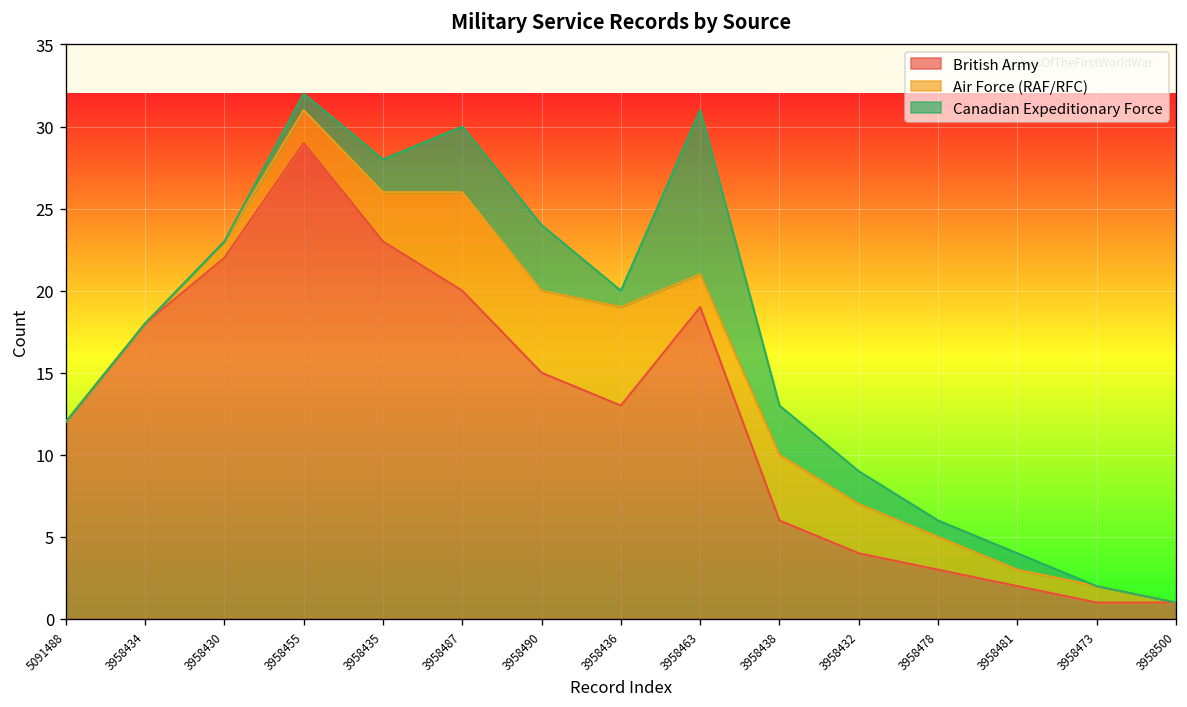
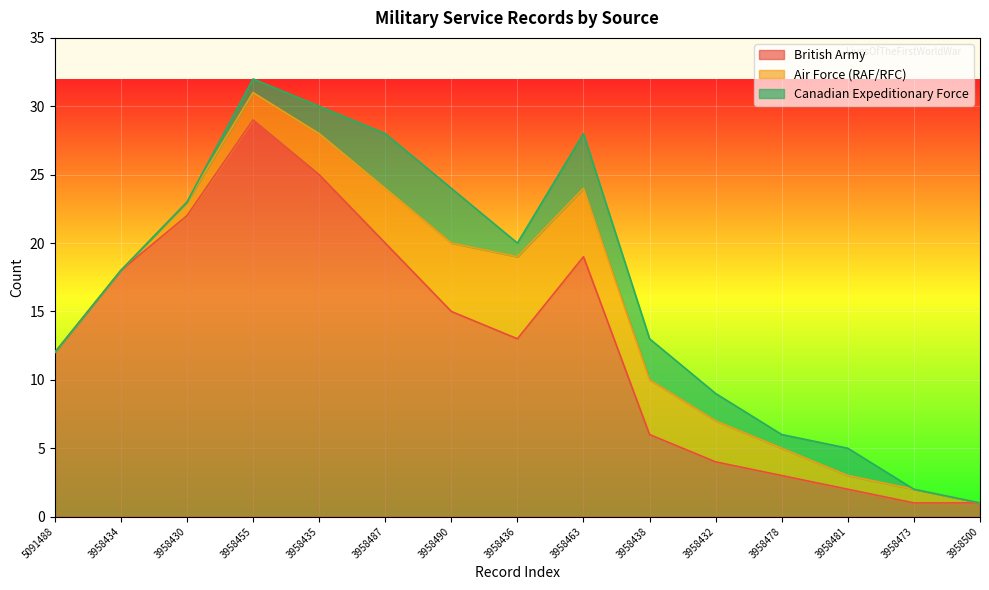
  {
    "British Army": {
      "3958430": 22,
      "3958455": 29,
-     "3958435": 23,
+     "3958435": 25,
      "3958487": 20,
      "3958490": 15,
      "3958436": 13,
      "3958463": 19,
      "3958438": 6,
      "3958432": 4,
      "3958478": 3,
      "3958481": 2,
      "3958473": 1
    },
    "Air Force (RAF/RFC)": {
      "3958455": 2,
      "3958435": 3,
-     "3958487": 6,
+     "3958487": 4,
      "3958490": 5,
      "3958436": 6,
-     "3958463": 2,
+     "3958463": 5,
      "3958438": 4,
      "3958432": 3,
      "3958478": 2,
      "3958481": 1
    },
    "Canadian Expeditionary Force": {
      "3958455": 1,
      "3958435": 2,
      "3958487": 4,
      "3958490": 4,
      "3958436": 1,
-     "3958463": 10,
+     "3958463": 4,
      "3958438": 3,
      "3958432": 2,
      "3958478": 1,
-     "3958481": 1
+     "3958481": 2
    }
  }
